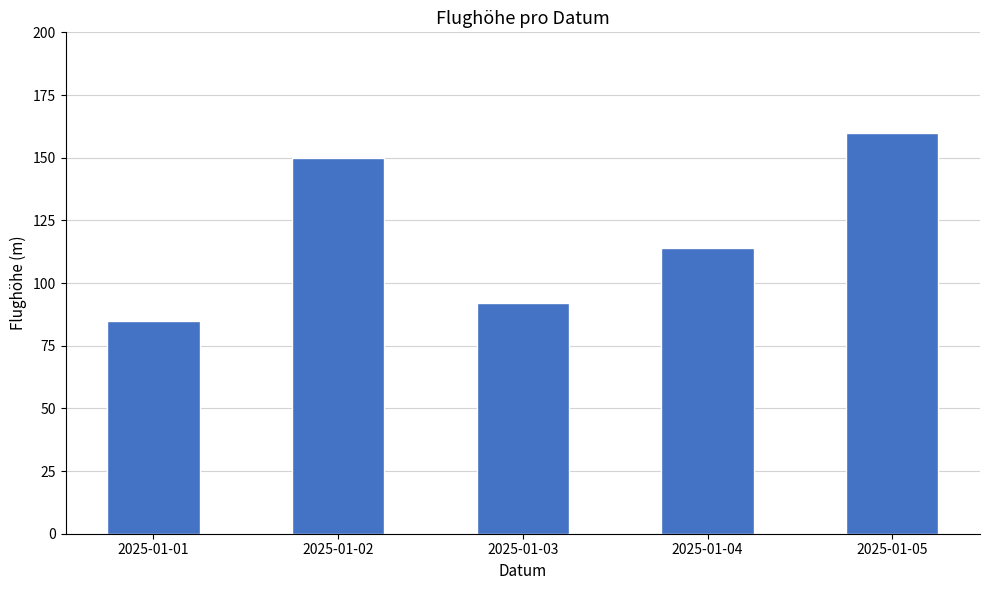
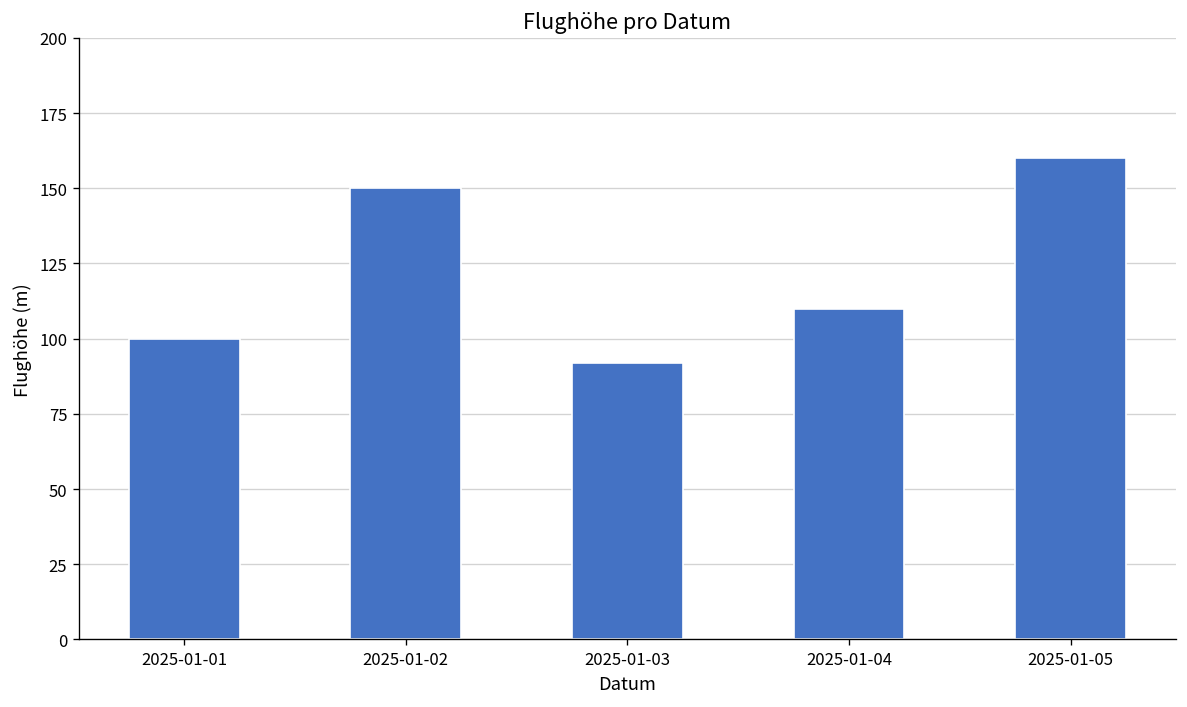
  {
-   "2025-01-01": 85,
+   "2025-01-01": 100,
    "2025-01-02": 150,
    "2025-01-03": 92,
-   "2025-01-04": 114,
+   "2025-01-04": 110,
    "2025-01-05": 160
  }
